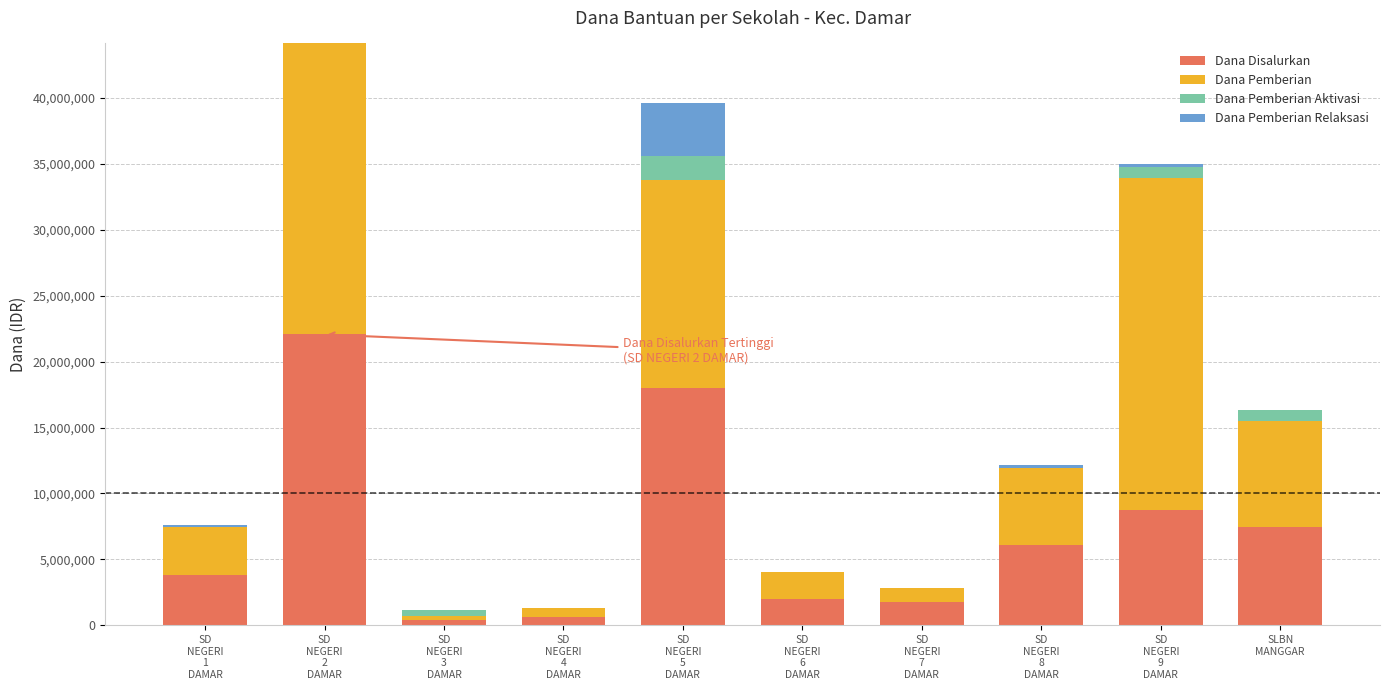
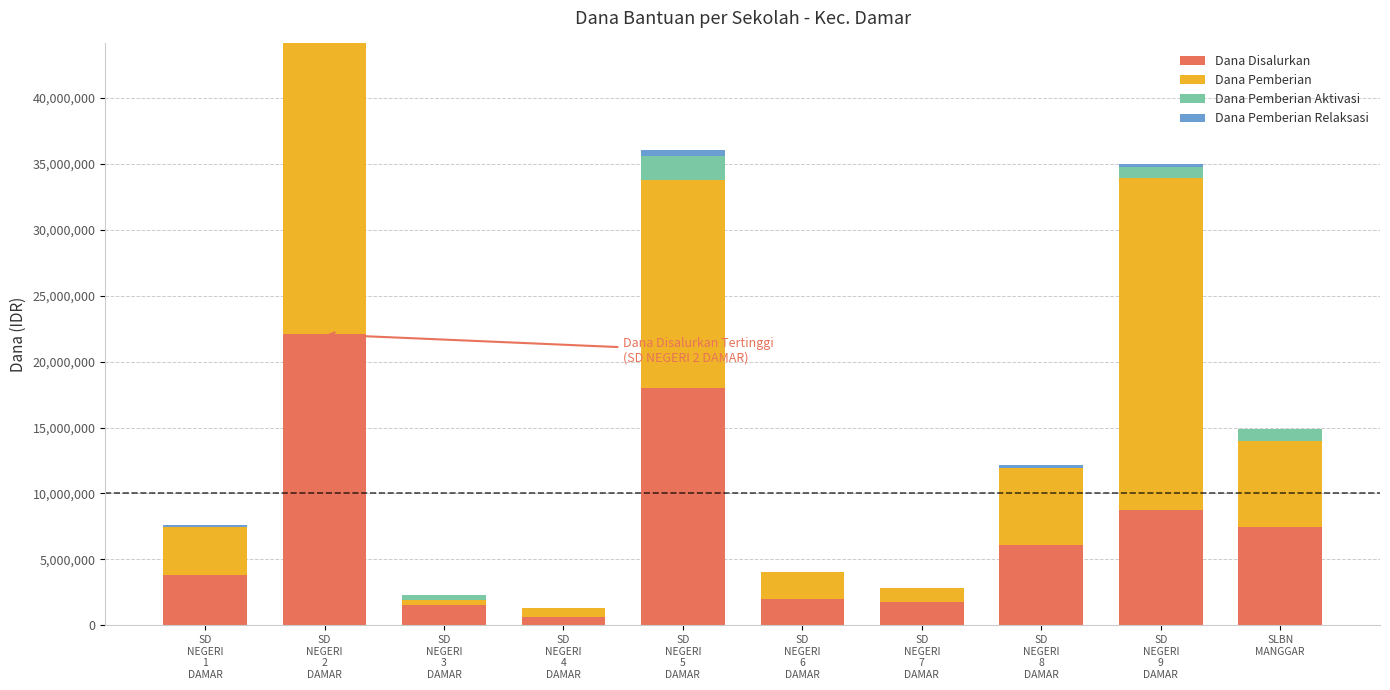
  {
    "Dana Disalurkan": {
      "SD NEGERI 1 DAMAR": "3,800,000",
-     "SD NEGERI 3 DAMAR": "400,000",
+     "SD NEGERI 3 DAMAR": "1,600,000",
      "SD NEGERI 4 DAMAR": "700,000",
      "SD NEGERI 5 DAMAR": "18,000,000",
      "SD NEGERI 6 DAMAR": "2,000,000",
      "SD NEGERI 7 DAMAR": "1,800,000",
      "SD NEGERI 8 DAMAR": "6,100,000",
      "SD NEGERI 9 DAMAR": "8,800,000",
      "SLBN MANGGAR": "7,400,000"
    },
    "Dana Pemberian": {
      "SD NEGERI 1 DAMAR": "3,600,000",
      "SD NEGERI 2 DAMAR": "22,100,000",
      "SD NEGERI 3 DAMAR": "300,000",
      "SD NEGERI 4 DAMAR": "700,000",
      "SD NEGERI 5 DAMAR": "15,800,000",
      "SD NEGERI 6 DAMAR": "2,000,000",
      "SD NEGERI 7 DAMAR": "1,000,000",
      "SD NEGERI 8 DAMAR": "5,900,000",
      "SD NEGERI 9 DAMAR": "25,100,000",
-     "SLBN MANGGAR": "8,000,000"
+     "SLBN MANGGAR": "6,500,000"
    },
    "Dana Pemberian Aktivasi": {
      "SD NEGERI 1 DAMAR": "0",
      "SD NEGERI 2 DAMAR": "0",
      "SD NEGERI 3 DAMAR": "500,000",
      "SD NEGERI 4 DAMAR": "0",
      "SD NEGERI 5 DAMAR": "1,800,000",
      "SD NEGERI 6 DAMAR": "0",
      "SD NEGERI 7 DAMAR": "0",
      "SD NEGERI 8 DAMAR": "0",
      "SD NEGERI 9 DAMAR": "900,000",
      "SLBN MANGGAR": "900,000"
    },
    "Dana Pemberian Relaksasi": {
      "SD NEGERI 1 DAMAR": "200,000",
      "SD NEGERI 2 DAMAR": "0",
      "SD NEGERI 3 DAMAR": "0",
      "SD NEGERI 4 DAMAR": "0",
-     "SD NEGERI 5 DAMAR": "4,000,000",
+     "SD NEGERI 5 DAMAR": "500,000",
      "SD NEGERI 6 DAMAR": "0",
      "SD NEGERI 7 DAMAR": "0",
      "SD NEGERI 8 DAMAR": "200,000",
      "SD NEGERI 9 DAMAR": "200,000",
      "SLBN MANGGAR": "0"
    }
  }
